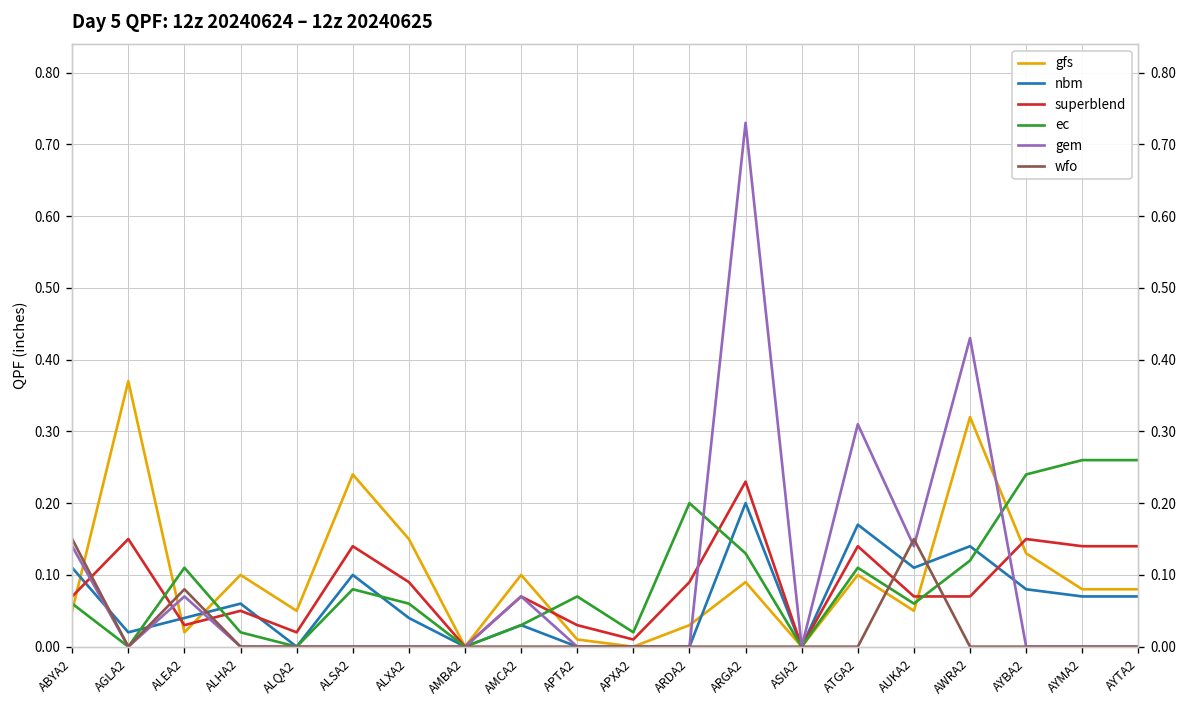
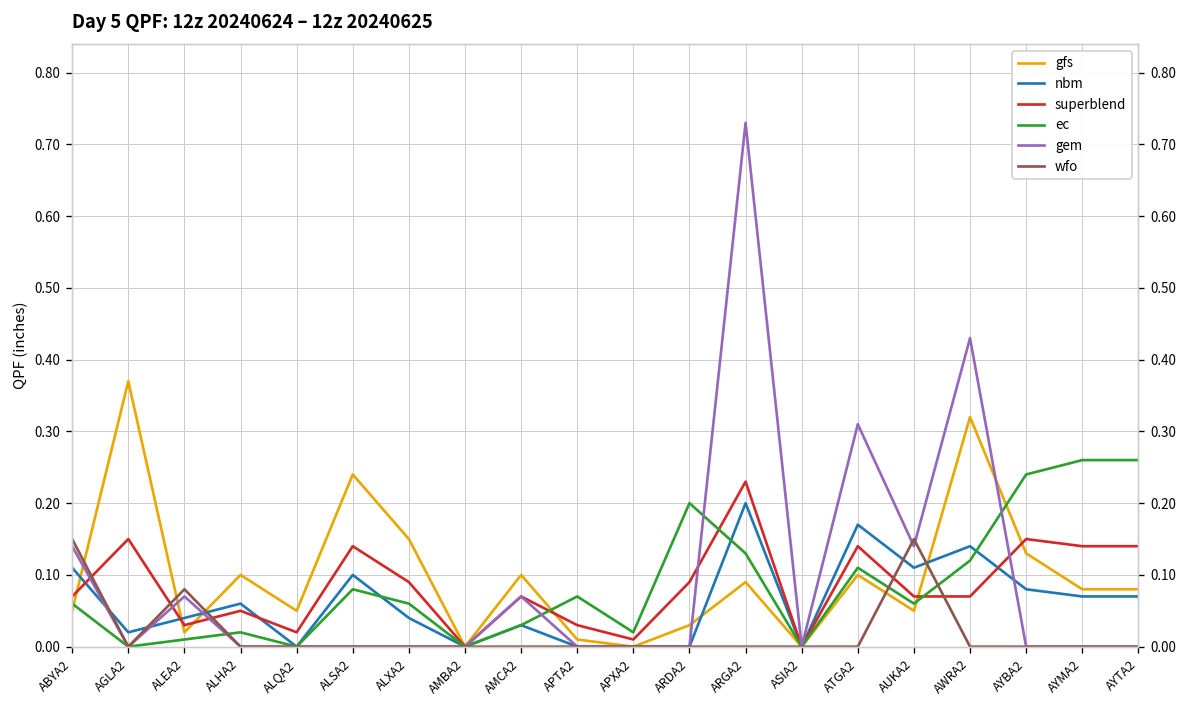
  {
    "gfs": {
      "ABYA2": 0.05,
      "AGLA2": 0.37,
      "ALEA2": 0.02,
      "ALHA2": 0.10,
      "ALQA2": 0.05,
      "ALSA2": 0.24,
      "ALXA2": 0.15,
      "AMCA2": 0.10,
      "APTA2": 0.01,
      "ARDA2": 0.03,
      "ARGA2": 0.09,
      "ATGA2": 0.10,
      "AUKA2": 0.05,
      "AWRA2": 0.32,
      "AYBA2": 0.13,
      "AYMA2": 0.08,
      "AYTA2": 0.08
    },
    "nbm": {
      "ABYA2": 0.11,
      "AGLA2": 0.02,
      "ALEA2": 0.04,
      "ALHA2": 0.06,
      "ALSA2": 0.10,
      "ALXA2": 0.04,
      "ARGA2": 0.20,
      "ATGA2": 0.17,
      "AUKA2": 0.11,
      "AWRA2": 0.14,
      "AYBA2": 0.08,
      "AYMA2": 0.07,
      "AYTA2": 0.07
    },
    "superblend": {
      "ABYA2": 0.07,
      "AGLA2": 0.15,
      "ALEA2": 0.03,
      "ALHA2": 0.05,
      "ALQA2": 0.02,
      "ALSA2": 0.14,
      "ALXA2": 0.09,
      "APTA2": 0.03,
      "APXA2": 0.01,
      "ARDA2": 0.09,
      "ARGA2": 0.23,
      "ATGA2": 0.14,
      "AUKA2": 0.07,
      "AWRA2": 0.07,
      "AYBA2": 0.15,
      "AYMA2": 0.14,
      "AYTA2": 0.14
    },
    "ec": {
      "ABYA2": 0.06,
-     "ALEA2": 0.11,
+     "ALEA2": 0.01,
      "ALHA2": 0.02,
      "ALSA2": 0.08,
      "ALXA2": 0.06,
      "APTA2": 0.07,
      "APXA2": 0.02,
      "ARDA2": 0.20,
      "ARGA2": 0.13,
      "ATGA2": 0.11,
      "AUKA2": 0.06,
      "AWRA2": 0.12,
      "AYBA2": 0.24,
      "AYMA2": 0.26,
      "AYTA2": 0.26
    },
    "gem": {
      "ABYA2": 0.14,
      "ALEA2": 0.07,
      "ARGA2": 0.73,
      "ATGA2": 0.31,
      "AUKA2": 0.14,
      "AWRA2": 0.43
    },
    "wfo": {
      "ABYA2": 0.15,
      "ALEA2": 0.08,
      "AMCA2": 0.00,
      "ARGA2": 0.00,
      "ATGA2": 0.00,
      "AUKA2": 0.15,
      "AWRA2": 0.00
    }
  }
